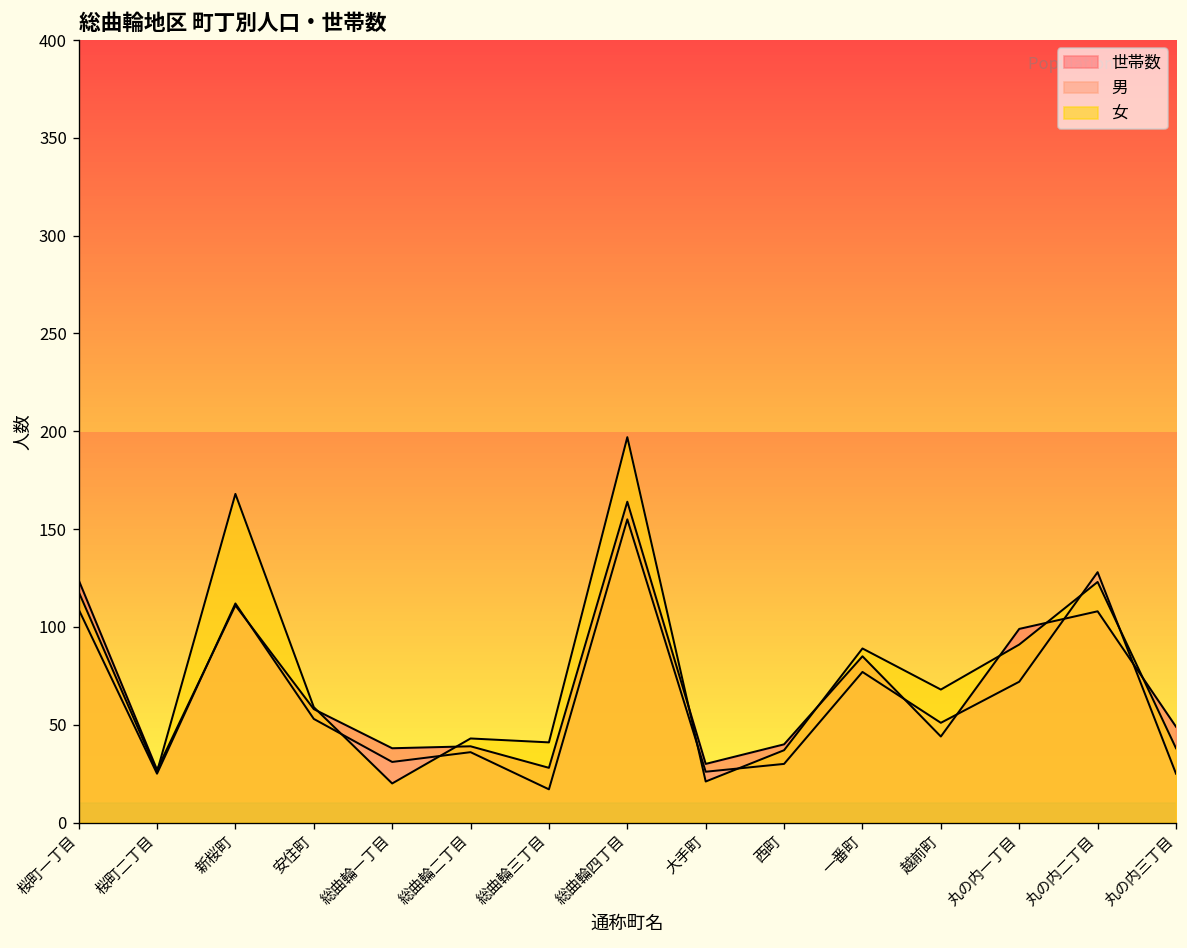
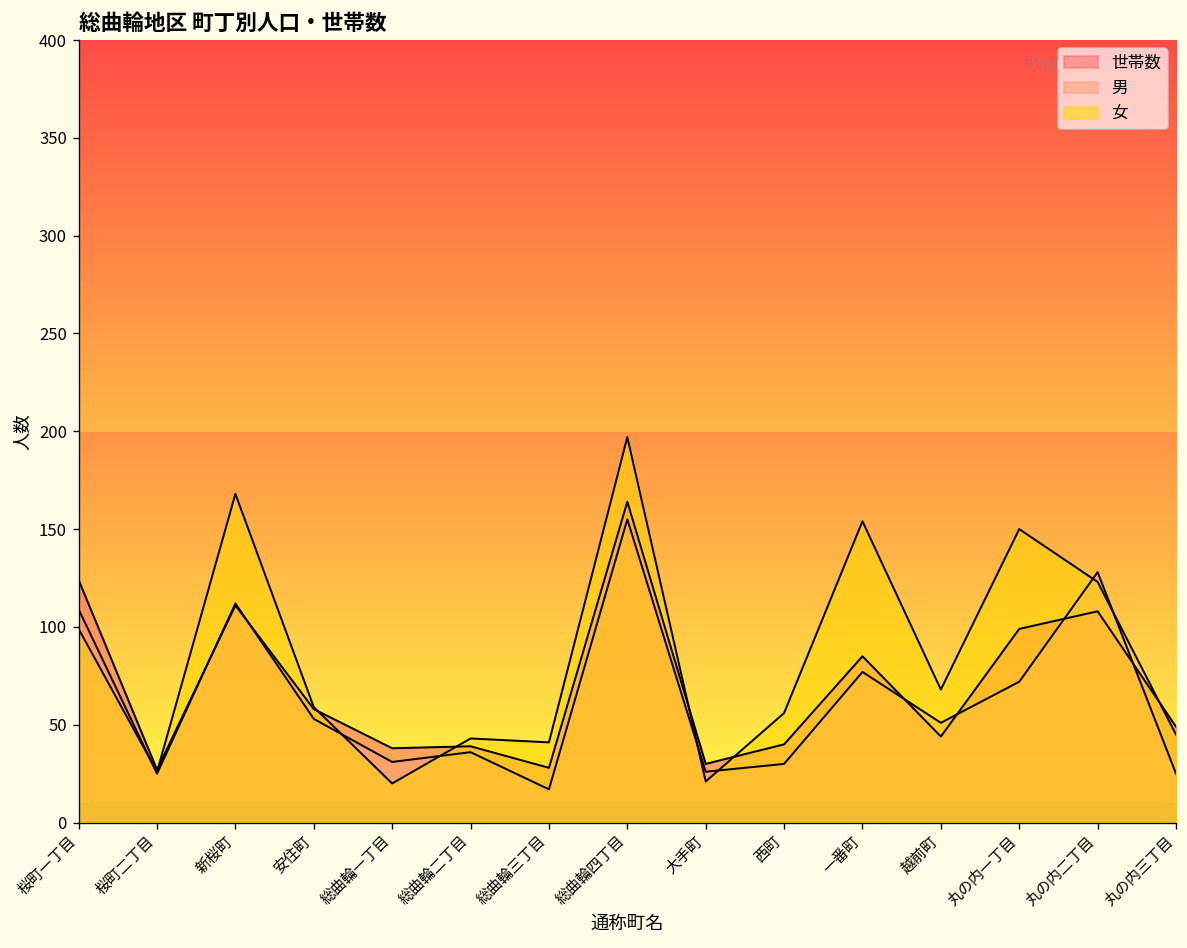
  {
    "女": {
-     "桜町一丁目": 118,
+     "桜町一丁目": 99,
      "新桜町": 168,
      "総曲輪一丁目": 20,
      "総曲輪二丁目": 43,
      "総曲輪三丁目": 41,
      "総曲輪四丁目": 197,
      "大手町": 21,
-     "西町": 37,
-     "一番町": 89,
+     "西町": 56,
+     "一番町": 154,
      "越前町": 68,
-     "丸の内一丁目": 91,
+     "丸の内一丁目": 150,
      "丸の内二丁目": 123,
-     "丸の内三丁目": 38
+     "丸の内三丁目": 45
    }
  }
